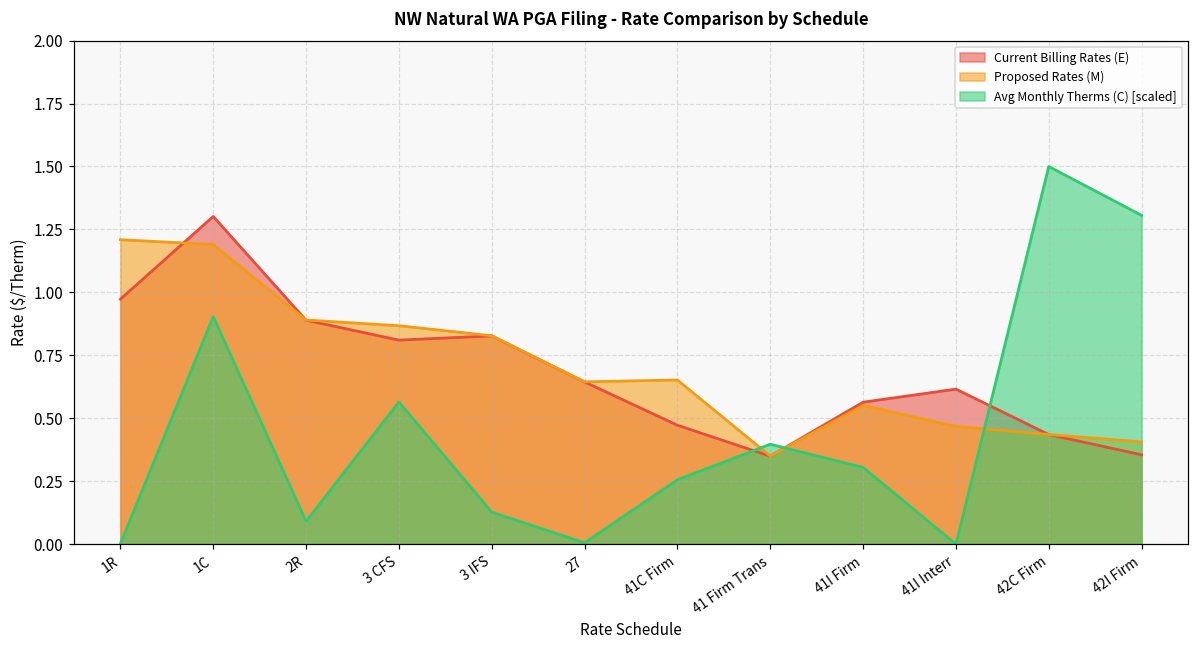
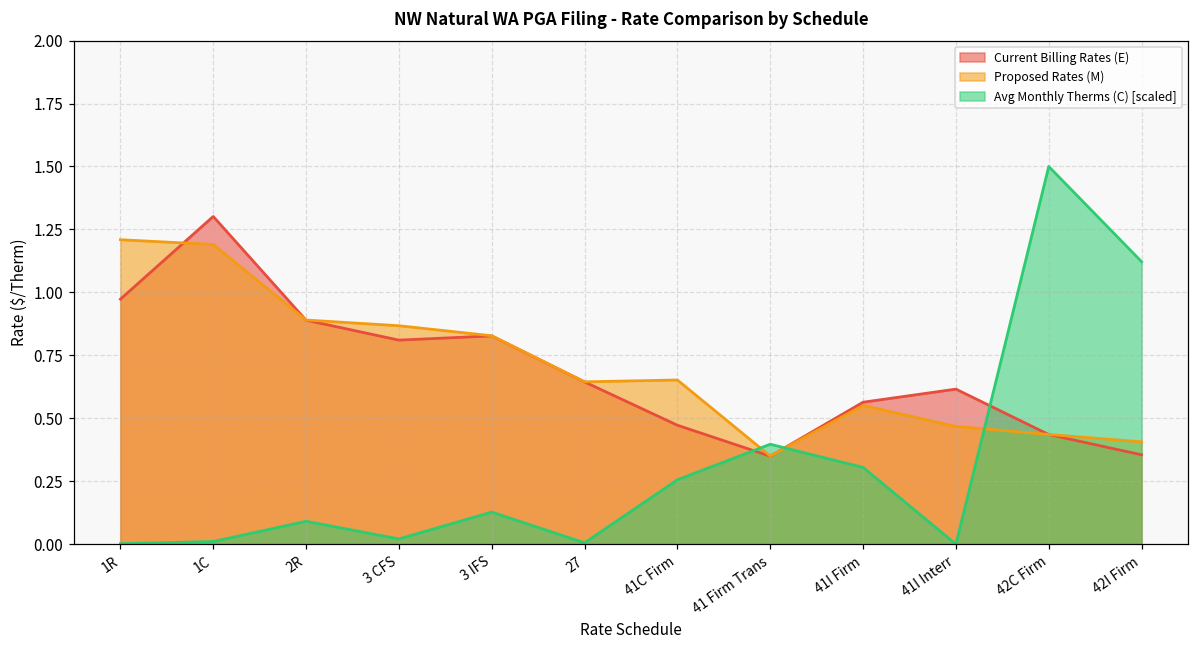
  {
    "Current Billing Rates (E)": {
      "1R": 0.97,
      "1C": 1.30,
      "3 CFS": 0.81,
      "41C Firm": 0.47,
      "41I Firm": 0.56,
      "41I Interr": 0.62,
      "42I Firm": 0.35
    },
    "Proposed Rates (M)": {
      "1R": 1.21,
      "1C": 1.19,
      "3 CFS": 0.87,
      "41C Firm": 0.65,
      "41I Firm": 0.55,
      "41I Interr": 0.47,
      "42I Firm": 0.41
    },
    "Avg Monthly Therms (C) [scaled]": {
      "1R": 0.00,
-     "1C": 0.90,
+     "1C": 0.01,
      "2R": 0.09,
-     "3 CFS": 0.56,
+     "3 CFS": 0.02,
      "3 IFS": 0.13,
      "27": 0.01,
      "41C Firm": 0.26,
      "41 Firm Trans": 0.40,
      "41I Firm": 0.30,
      "41I Interr": 0.00,
      "42C Firm": 1.50,
-     "42I Firm": 1.31
+     "42I Firm": 1.12
    }
  }
